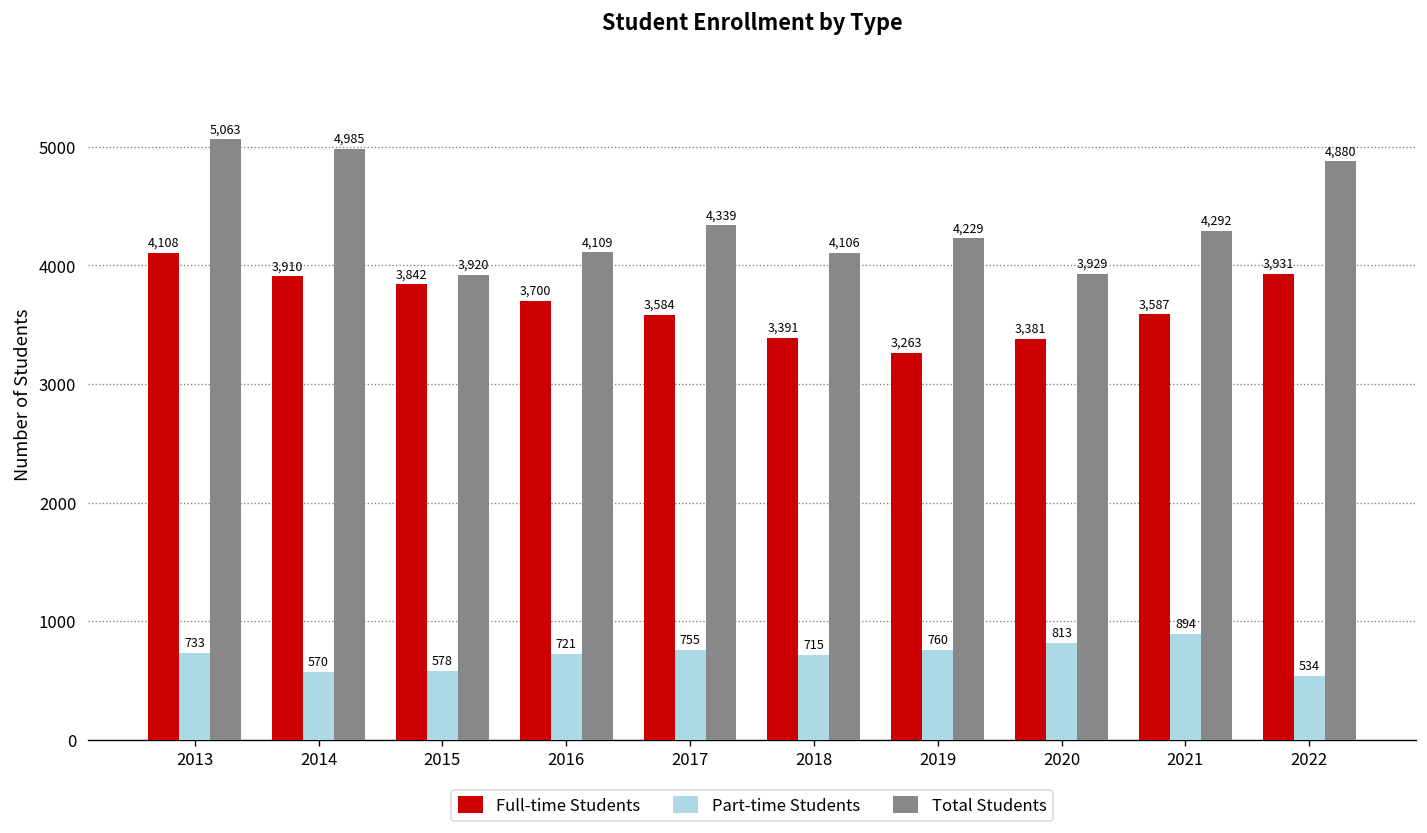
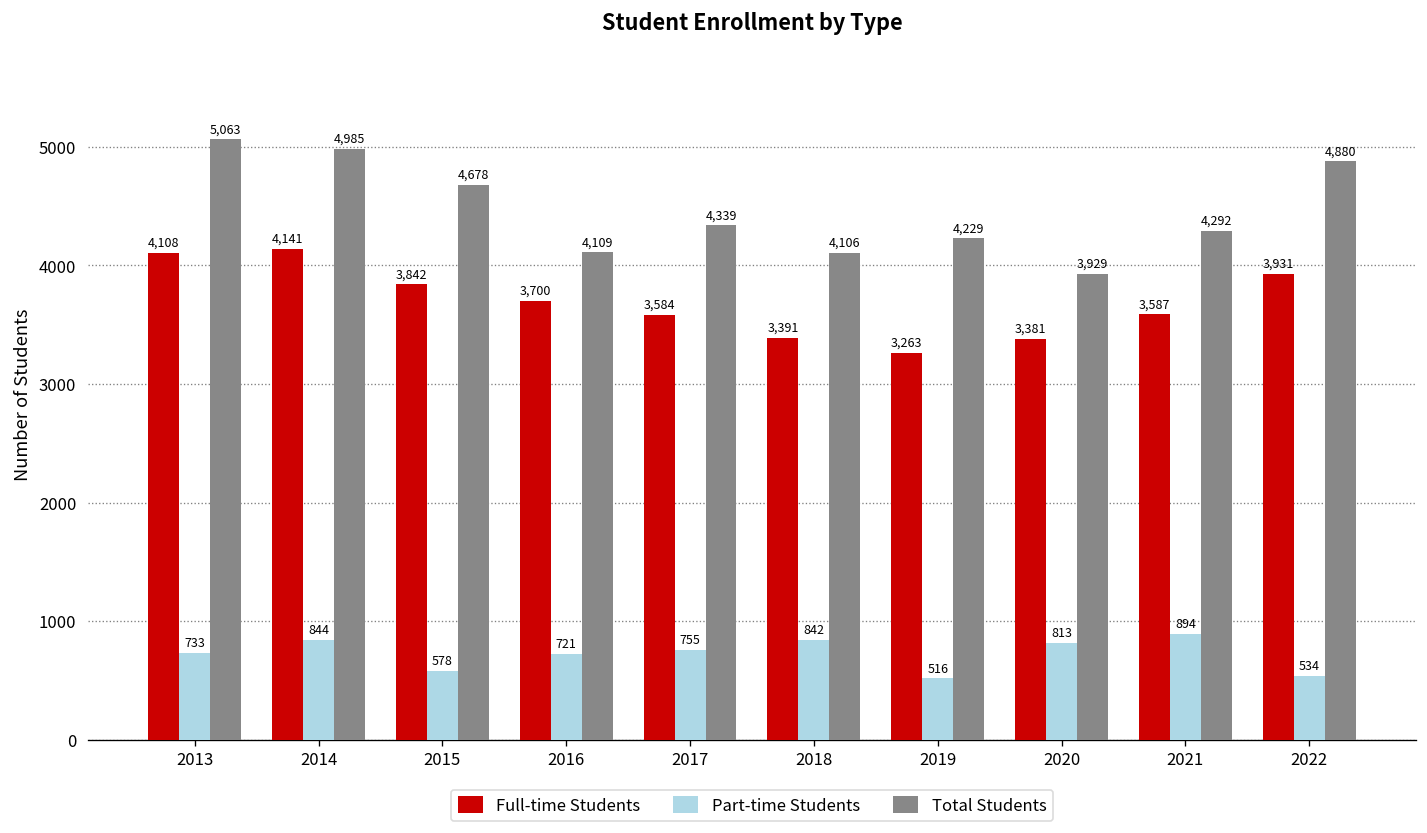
  {
    "Full-time Students": {
      "2013": "4,108",
-     "2014": "3,910",
+     "2014": "4,141",
      "2015": "3,842",
      "2016": "3,700",
      "2017": "3,584",
      "2018": "3,391",
      "2019": "3,263",
      "2020": "3,381",
      "2021": "3,587",
      "2022": "3,931"
    },
    "Part-time Students": {
      "2013": "733",
-     "2014": "570",
+     "2014": "844",
      "2015": "578",
      "2016": "721",
      "2017": "755",
-     "2018": "715",
-     "2019": "760",
+     "2018": "842",
+     "2019": "516",
      "2020": "813",
      "2021": "894",
      "2022": "534"
    },
    "Total Students": {
      "2013": "5,063",
      "2014": "4,985",
-     "2015": "3,920",
+     "2015": "4,678",
      "2016": "4,109",
      "2017": "4,339",
      "2018": "4,106",
      "2019": "4,229",
      "2020": "3,929",
      "2021": "4,292",
      "2022": "4,880"
    }
  }
